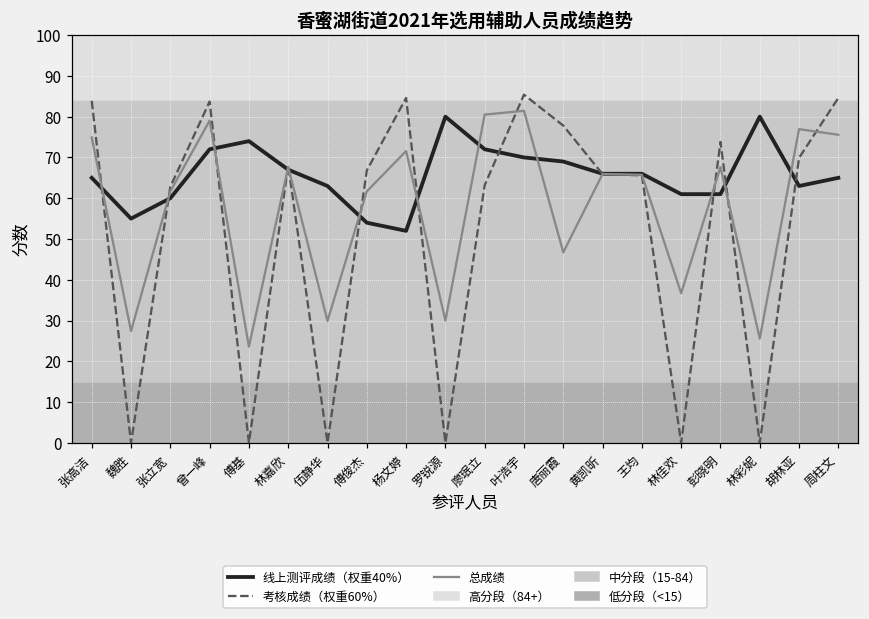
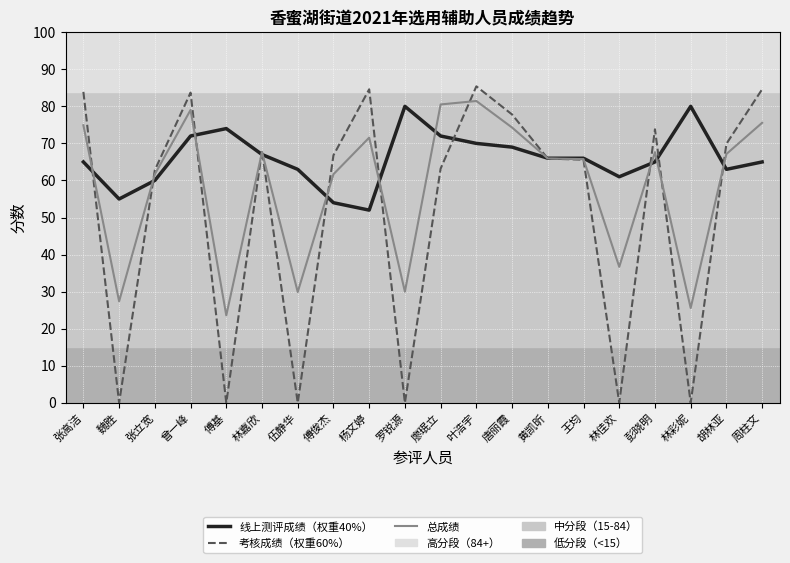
  {
    "线上测评成绩（权重40%）": {
      "张高洁": 65,
      "魏胜": 55,
      "张立宽": 60,
      "曾一峰": 72,
      "傅基": 74,
      "伍静华": 63,
      "傅俊杰": 54,
      "杨文婷": 52,
      "罗锐源": 80,
      "廖珉立": 72,
      "叶浩宇": 70,
      "唐丽霞": 69,
      "林佳欢": 61,
-     "彭晓明": 61,
+     "彭晓明": 65,
      "林彩妮": 80,
      "胡林亚": 63,
      "周柱文": 65
    },
    "考核成绩（权重60%）": {
      "张高洁": 84,
      "魏胜": 0,
      "张立宽": 63,
      "曾一峰": 84,
      "傅基": 0,
      "伍静华": 0,
      "傅俊杰": 67,
      "杨文婷": 85,
      "罗锐源": 0,
      "廖珉立": 63,
      "叶浩宇": 85,
      "唐丽霞": 78,
      "林佳欢": 0,
      "彭晓明": 74,
      "林彩妮": 0,
      "胡林亚": 70,
      "周柱文": 85
    },
    "总成绩": {
      "张高洁": 75,
      "魏胜": 27,
      "张立宽": 62,
      "曾一峰": 79,
      "傅基": 24,
      "伍静华": 30,
      "傅俊杰": 62,
      "杨文婷": 72,
      "罗锐源": 30,
      "廖珉立": 81,
      "叶浩宇": 81,
-     "唐丽霞": 47,
+     "唐丽霞": 74,
      "林佳欢": 37,
      "彭晓明": 68,
      "林彩妮": 26,
-     "胡林亚": 77,
+     "胡林亚": 67,
      "周柱文": 76
    }
  }
